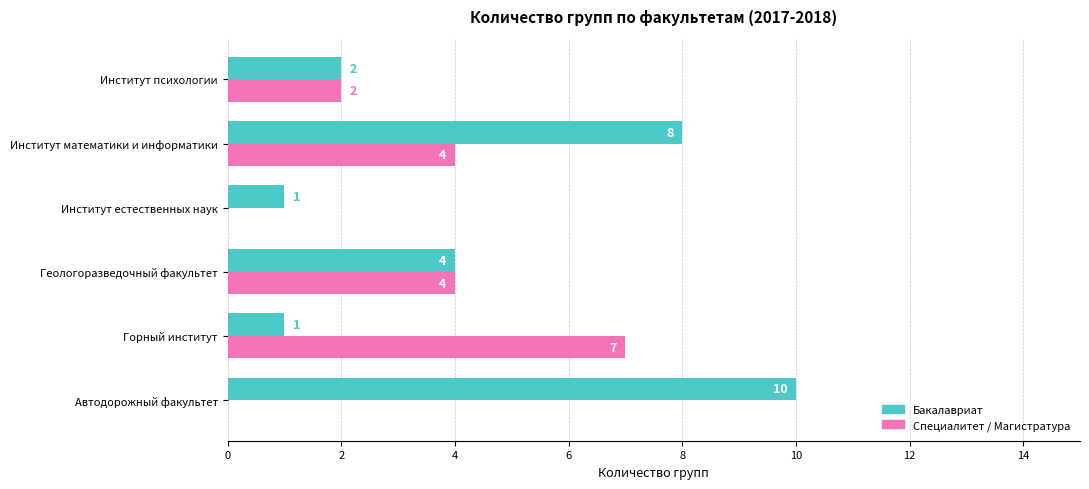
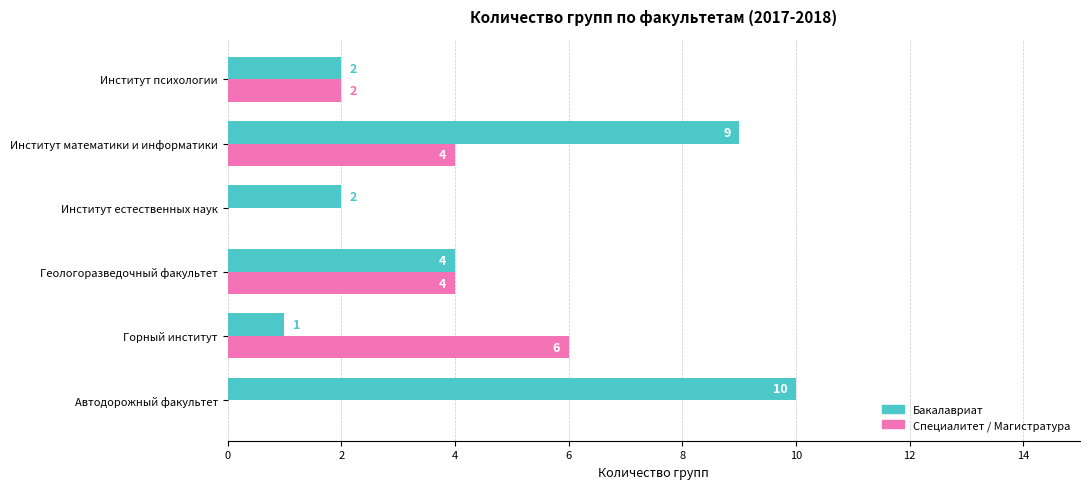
  {
    "Бакалавриат": {
      "Институт психологии": 2,
-     "Институт математики и информатики": 8,
-     "Институт естественных наук": 1,
+     "Институт математики и информатики": 9,
+     "Институт естественных наук": 2,
      "Геологоразведочный факультет": 4,
      "Горный институт": 1,
      "Автодорожный факультет": 10
    },
    "Специалитет / Магистратура": {
      "Институт психологии": 2,
      "Институт математики и информатики": 4,
      "Геологоразведочный факультет": 4,
-     "Горный институт": 7
+     "Горный институт": 6
    }
  }
